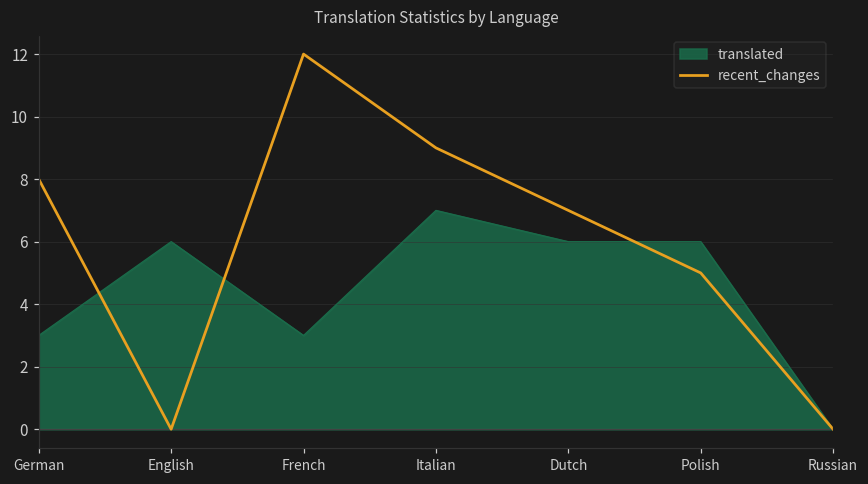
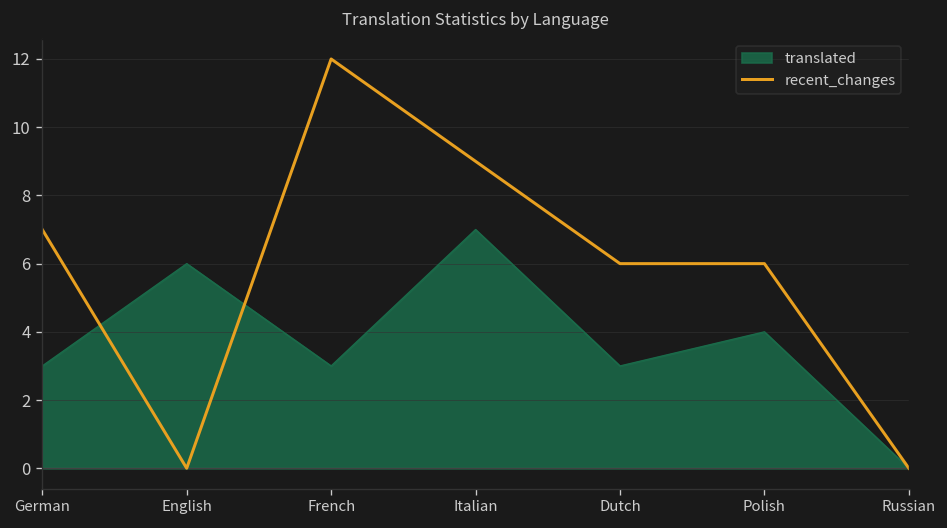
  {
    "translated": {
      "German": 3,
      "English": 6,
      "French": 3,
      "Italian": 7,
-     "Dutch": 6,
-     "Polish": 6
+     "Dutch": 3,
+     "Polish": 4
    },
    "recent_changes": {
-     "German": 8,
+     "German": 7,
      "English": 0,
      "French": 12,
      "Italian": 9,
-     "Dutch": 7,
-     "Polish": 5
+     "Dutch": 6,
+     "Polish": 6
    }
  }
